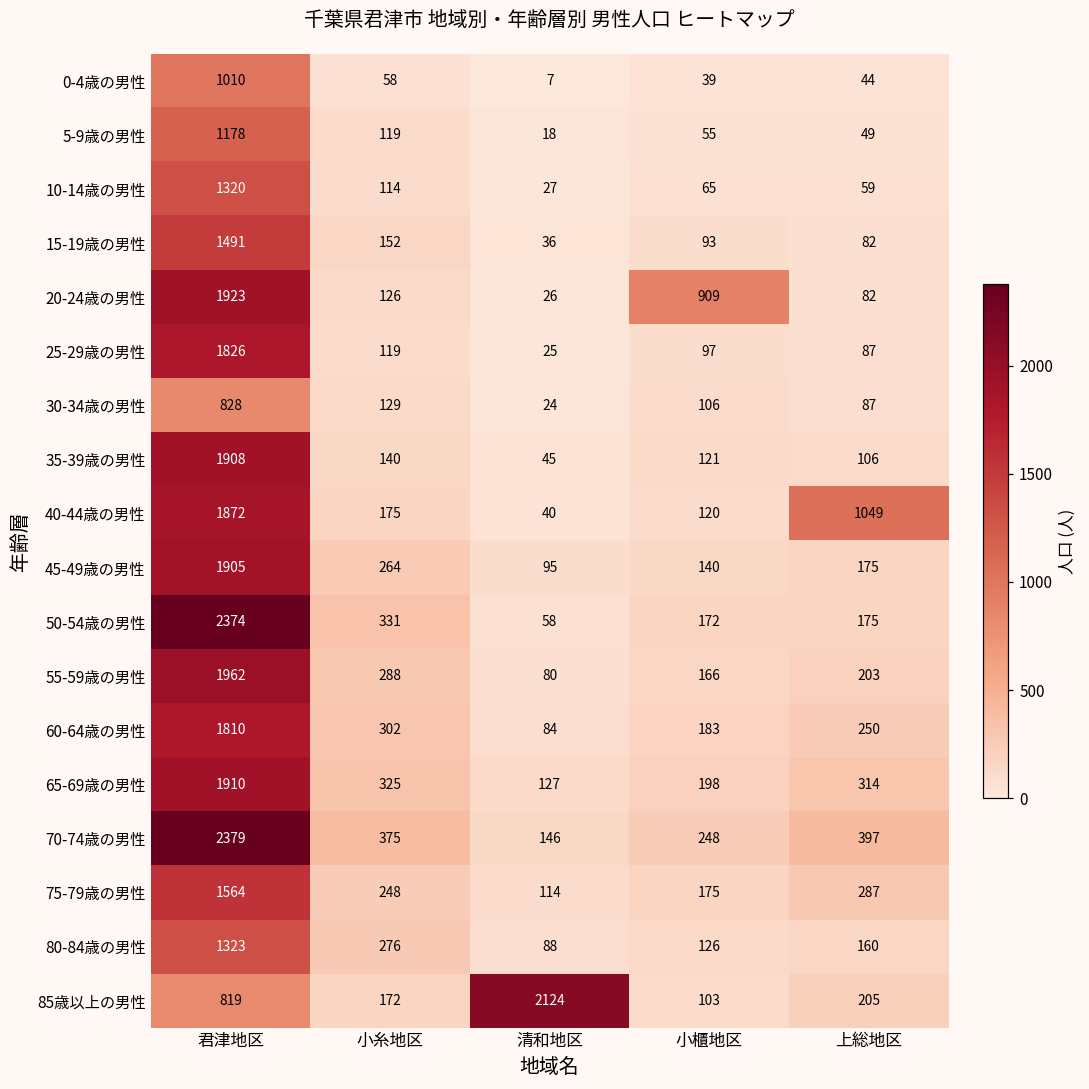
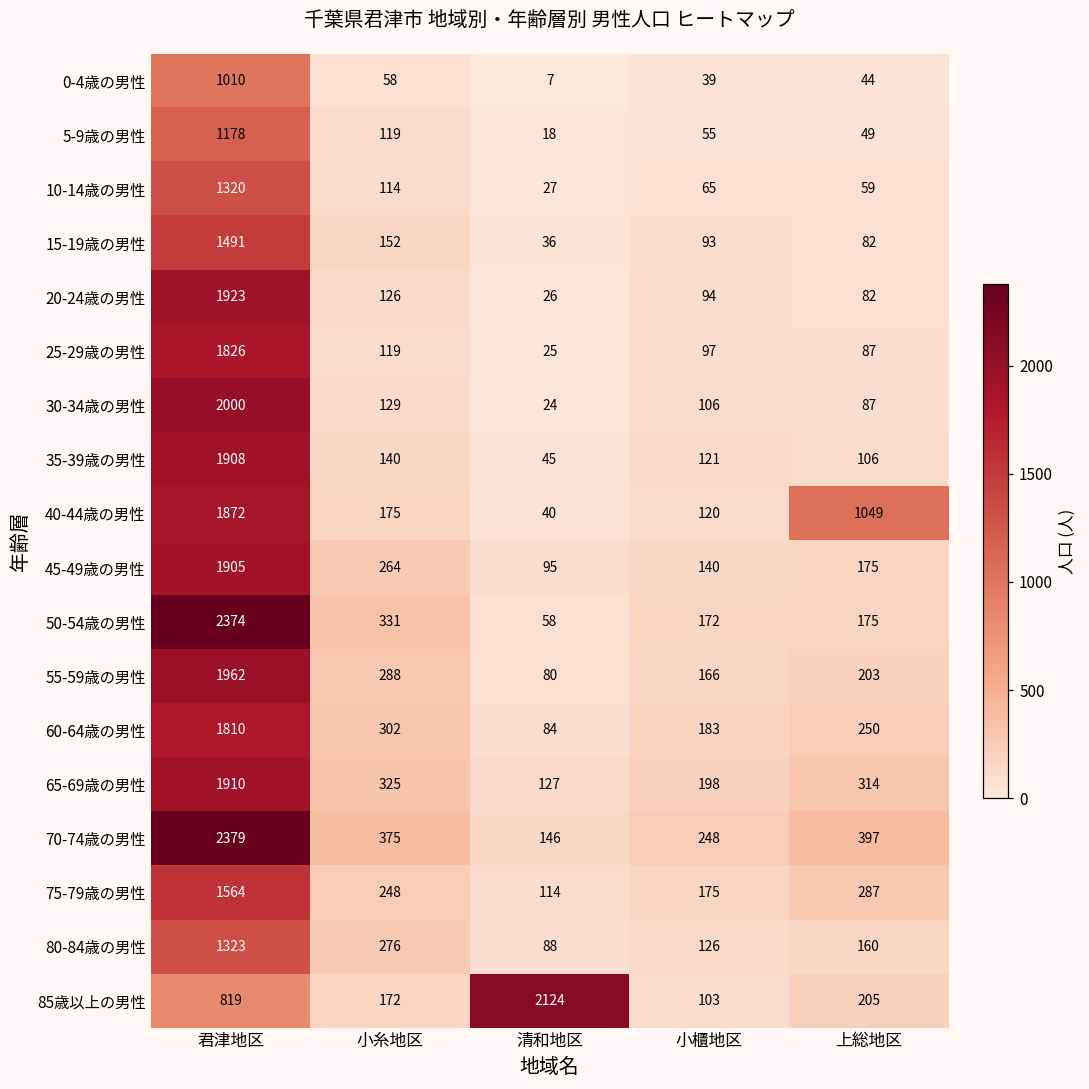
  {
    "0-4歳の男性": {
      "君津地区": 1010,
      "小糸地区": 58,
      "清和地区": 7,
      "小櫃地区": 39,
      "上総地区": 44
    },
    "5-9歳の男性": {
      "君津地区": 1178,
      "小糸地区": 119,
      "清和地区": 18,
      "小櫃地区": 55,
      "上総地区": 49
    },
    "10-14歳の男性": {
      "君津地区": 1320,
      "小糸地区": 114,
      "清和地区": 27,
      "小櫃地区": 65,
      "上総地区": 59
    },
    "15-19歳の男性": {
      "君津地区": 1491,
      "小糸地区": 152,
      "清和地区": 36,
      "小櫃地区": 93,
      "上総地区": 82
    },
    "20-24歳の男性": {
      "君津地区": 1923,
      "小糸地区": 126,
      "清和地区": 26,
-     "小櫃地区": 909,
+     "小櫃地区": 94,
      "上総地区": 82
    },
    "25-29歳の男性": {
      "君津地区": 1826,
      "小糸地区": 119,
      "清和地区": 25,
      "小櫃地区": 97,
      "上総地区": 87
    },
    "30-34歳の男性": {
-     "君津地区": 828,
+     "君津地区": 2000,
      "小糸地区": 129,
      "清和地区": 24,
      "小櫃地区": 106,
      "上総地区": 87
    },
    "35-39歳の男性": {
      "君津地区": 1908,
      "小糸地区": 140,
      "清和地区": 45,
      "小櫃地区": 121,
      "上総地区": 106
    },
    "40-44歳の男性": {
      "君津地区": 1872,
      "小糸地区": 175,
      "清和地区": 40,
      "小櫃地区": 120,
      "上総地区": 1049
    },
    "45-49歳の男性": {
      "君津地区": 1905,
      "小糸地区": 264,
      "清和地区": 95,
      "小櫃地区": 140,
      "上総地区": 175
    },
    "50-54歳の男性": {
      "君津地区": 2374,
      "小糸地区": 331,
      "清和地区": 58,
      "小櫃地区": 172,
      "上総地区": 175
    },
    "55-59歳の男性": {
      "君津地区": 1962,
      "小糸地区": 288,
      "清和地区": 80,
      "小櫃地区": 166,
      "上総地区": 203
    },
    "60-64歳の男性": {
      "君津地区": 1810,
      "小糸地区": 302,
      "清和地区": 84,
      "小櫃地区": 183,
      "上総地区": 250
    },
    "65-69歳の男性": {
      "君津地区": 1910,
      "小糸地区": 325,
      "清和地区": 127,
      "小櫃地区": 198,
      "上総地区": 314
    },
    "70-74歳の男性": {
      "君津地区": 2379,
      "小糸地区": 375,
      "清和地区": 146,
      "小櫃地区": 248,
      "上総地区": 397
    },
    "75-79歳の男性": {
      "君津地区": 1564,
      "小糸地区": 248,
      "清和地区": 114,
      "小櫃地区": 175,
      "上総地区": 287
    },
    "80-84歳の男性": {
      "君津地区": 1323,
      "小糸地区": 276,
      "清和地区": 88,
      "小櫃地区": 126,
      "上総地区": 160
    },
    "85歳以上の男性": {
      "君津地区": 819,
      "小糸地区": 172,
      "清和地区": 2124,
      "小櫃地区": 103,
      "上総地区": 205
    }
  }
